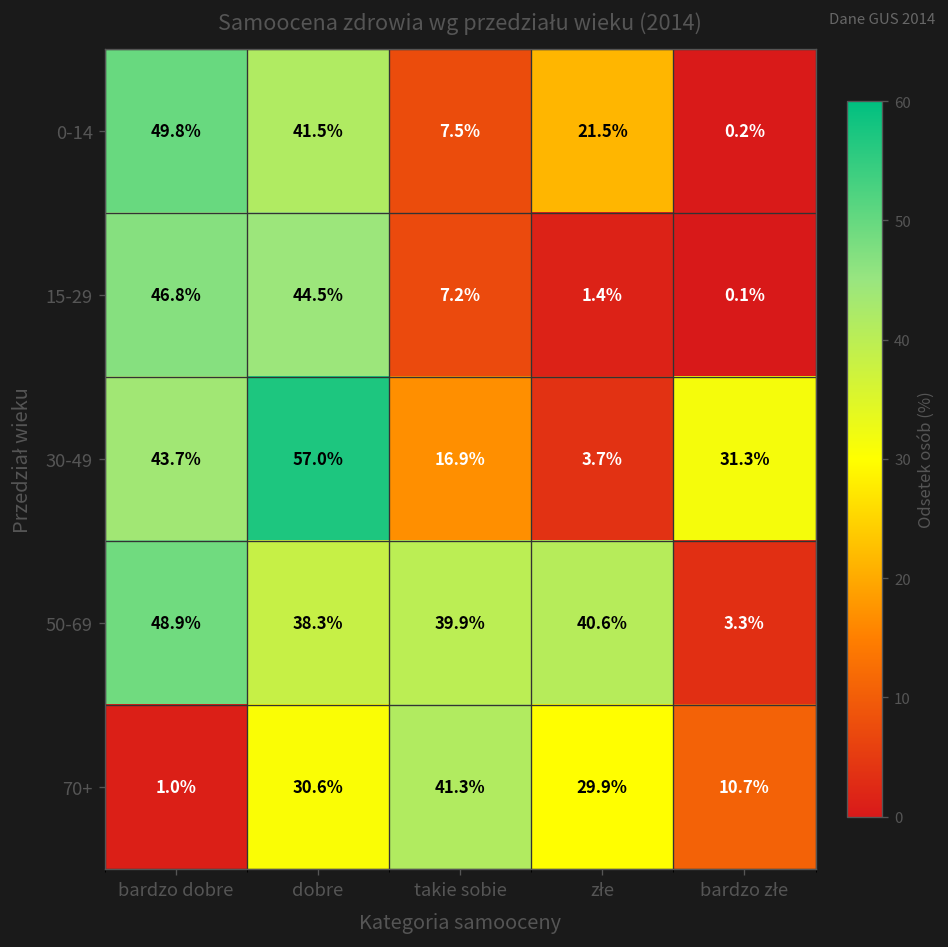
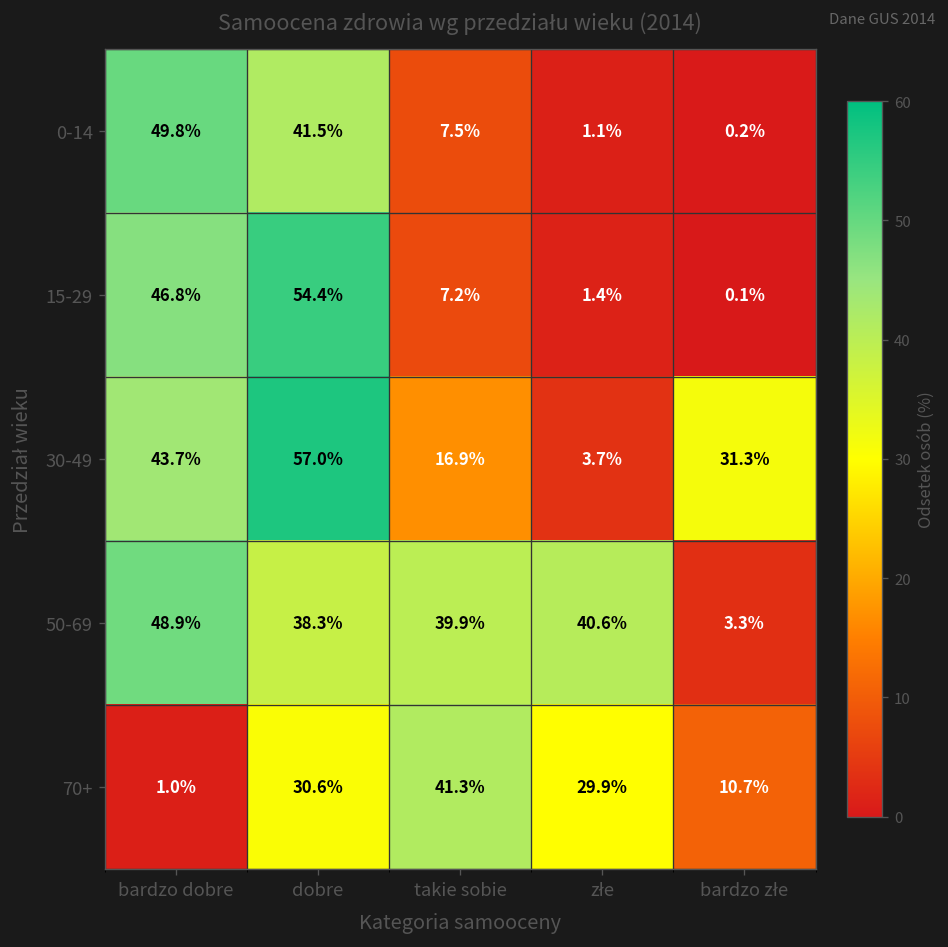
  {
    "0-14": {
      "bardzo dobre": "49.8%",
      "dobre": "41.5%",
      "takie sobie": "7.5%",
-     "złe": "21.5%",
+     "złe": "1.1%",
      "bardzo złe": "0.2%"
    },
    "15-29": {
      "bardzo dobre": "46.8%",
-     "dobre": "44.5%",
+     "dobre": "54.4%",
      "takie sobie": "7.2%",
      "złe": "1.4%",
      "bardzo złe": "0.1%"
    },
    "30-49": {
      "bardzo dobre": "43.7%",
      "dobre": "57.0%",
      "takie sobie": "16.9%",
      "złe": "3.7%",
      "bardzo złe": "31.3%"
    },
    "50-69": {
      "bardzo dobre": "48.9%",
      "dobre": "38.3%",
      "takie sobie": "39.9%",
      "złe": "40.6%",
      "bardzo złe": "3.3%"
    },
    "70+": {
      "bardzo dobre": "1.0%",
      "dobre": "30.6%",
      "takie sobie": "41.3%",
      "złe": "29.9%",
      "bardzo złe": "10.7%"
    }
  }
